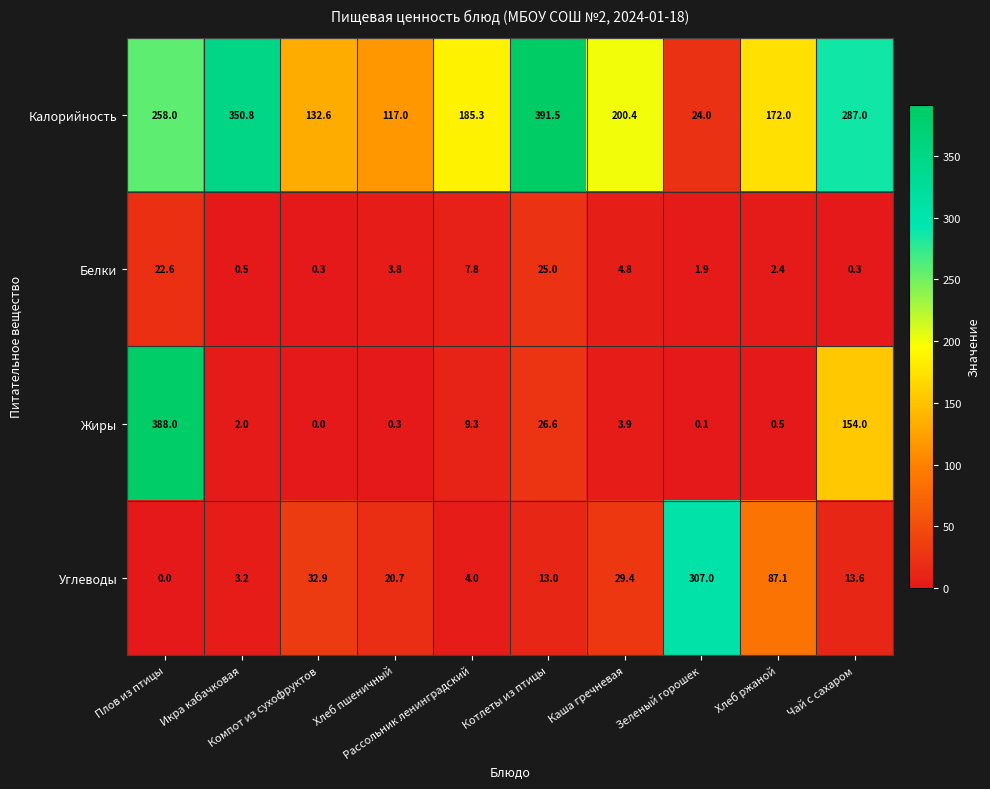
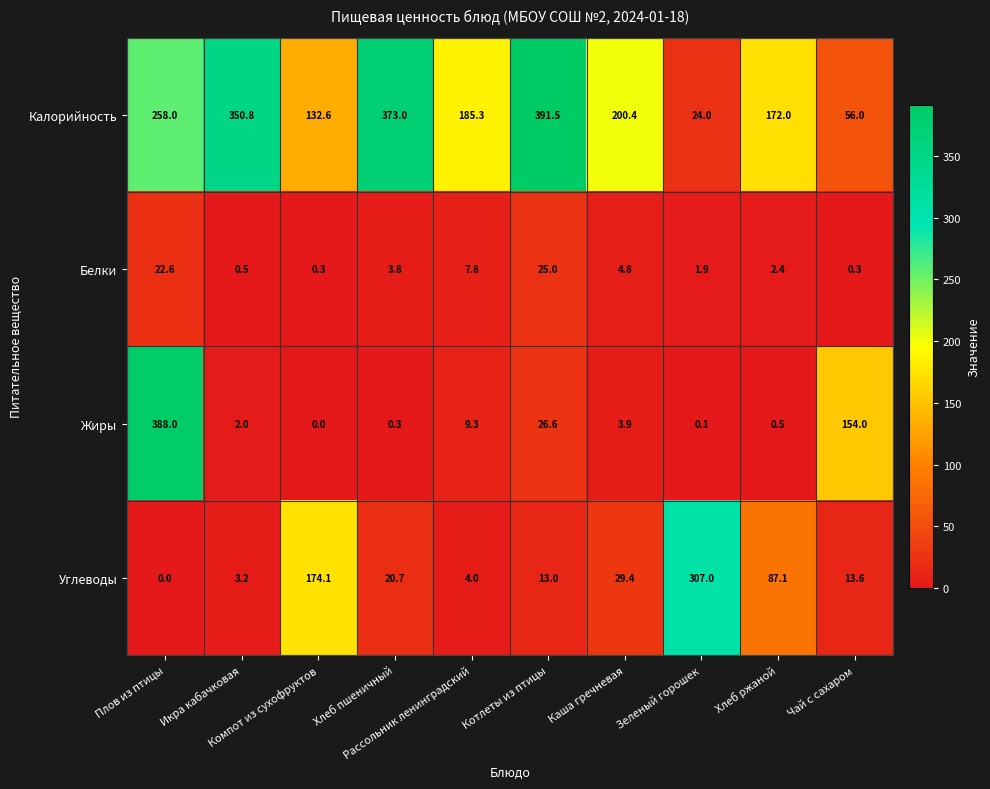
  {
    "Калорийность": {
      "Плов из птицы": 258.0,
      "Икра кабачковая": 350.8,
      "Компот из сухофруктов": 132.6,
-     "Хлеб пшеничный": 117.0,
+     "Хлеб пшеничный": 373.0,
      "Рассольник ленинградский": 185.3,
      "Котлеты из птицы": 391.5,
      "Каша гречневая": 200.4,
      "Зеленый горошек": 24.0,
      "Хлеб ржаной": 172.0,
-     "Чай с сахаром": 287.0
+     "Чай с сахаром": 56.0
    },
    "Белки": {
      "Плов из птицы": 22.6,
      "Икра кабачковая": 0.5,
      "Компот из сухофруктов": 0.3,
      "Хлеб пшеничный": 3.8,
      "Рассольник ленинградский": 7.8,
      "Котлеты из птицы": 25.0,
      "Каша гречневая": 4.8,
      "Зеленый горошек": 1.9,
      "Хлеб ржаной": 2.4,
      "Чай с сахаром": 0.3
    },
    "Жиры": {
      "Плов из птицы": 388.0,
      "Икра кабачковая": 2.0,
      "Компот из сухофруктов": 0.0,
      "Хлеб пшеничный": 0.3,
      "Рассольник ленинградский": 9.3,
      "Котлеты из птицы": 26.6,
      "Каша гречневая": 3.9,
      "Зеленый горошек": 0.1,
      "Хлеб ржаной": 0.5,
      "Чай с сахаром": 154.0
    },
    "Углеводы": {
      "Плов из птицы": 0.0,
      "Икра кабачковая": 3.2,
-     "Компот из сухофруктов": 32.9,
+     "Компот из сухофруктов": 174.1,
      "Хлеб пшеничный": 20.7,
      "Рассольник ленинградский": 4.0,
      "Котлеты из птицы": 13.0,
      "Каша гречневая": 29.4,
      "Зеленый горошек": 307.0,
      "Хлеб ржаной": 87.1,
      "Чай с сахаром": 13.6
    }
  }
